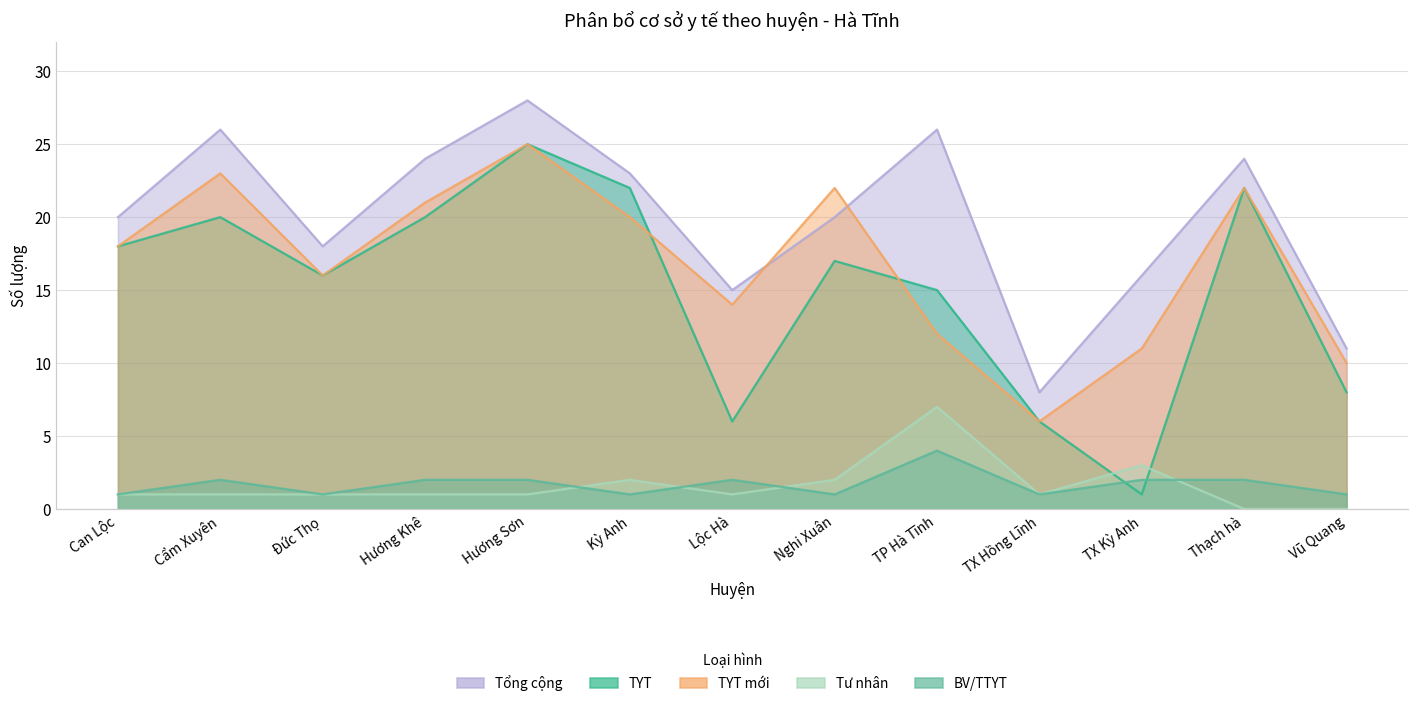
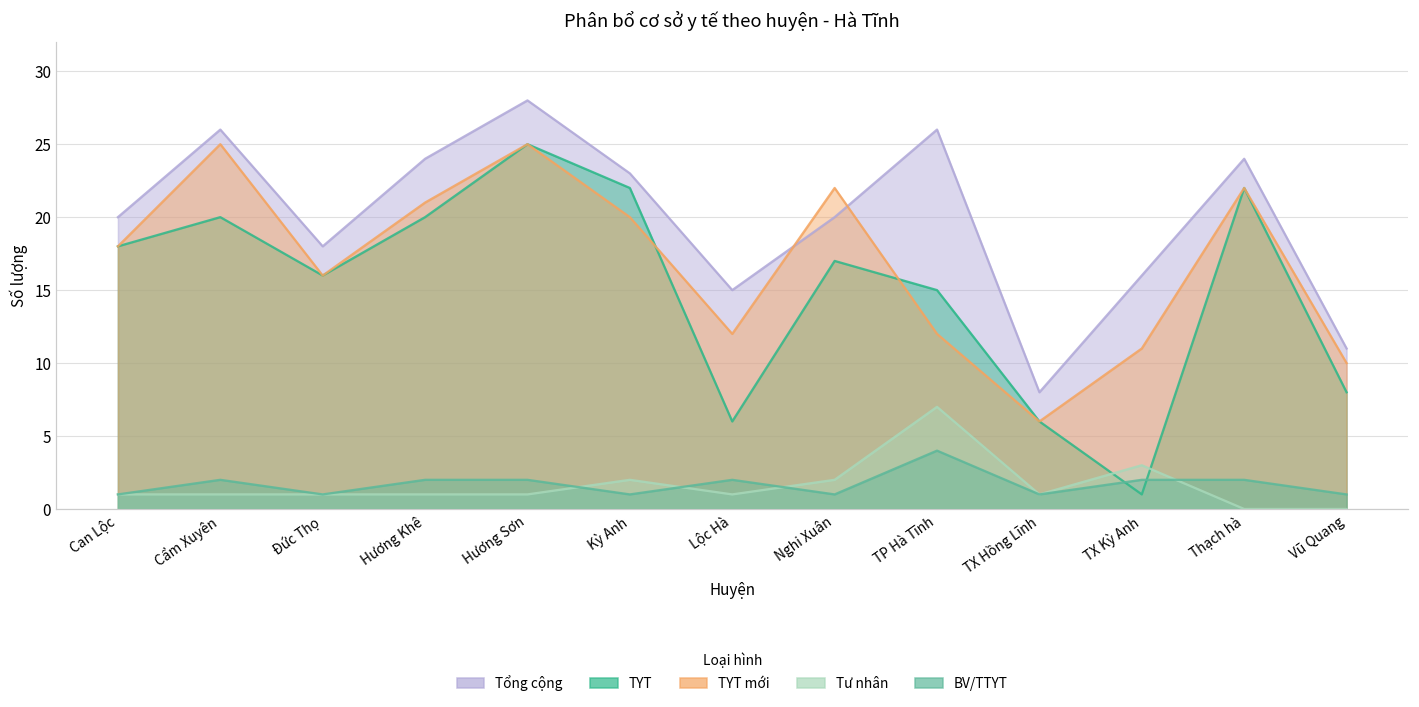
  {
    "TYT mới": {
-     "Cẩm Xuyên": 23,
+     "Cẩm Xuyên": 25,
      "Hương Khê": 21,
      "Kỳ Anh": 20,
-     "Lộc Hà": 14,
+     "Lộc Hà": 12,
      "Nghi Xuân": 22,
      "TP Hà Tĩnh": 12,
      "TX Kỳ Anh": 11,
      "Vũ Quang": 10
    }
  }
